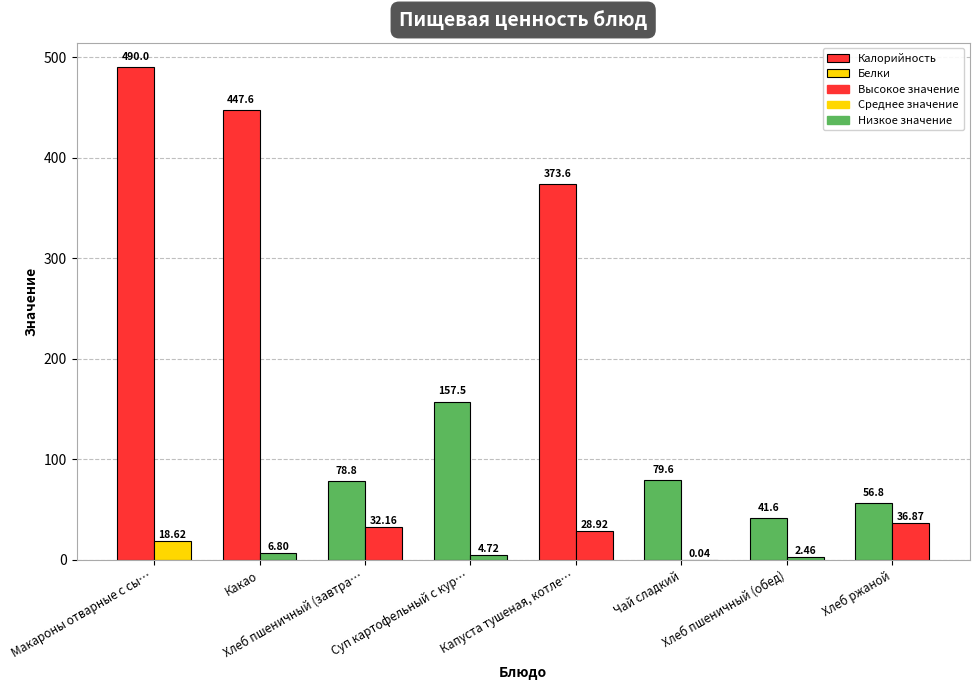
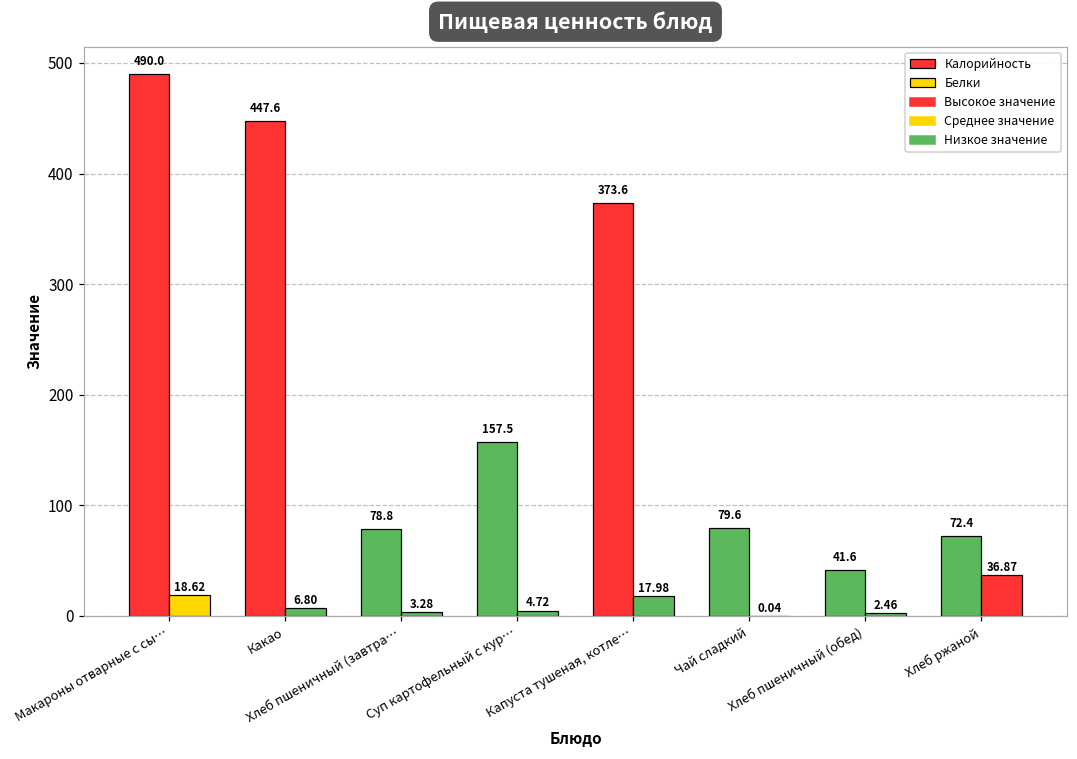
  {
    "Калорийность": {
      "Макароны отварные с сы…": 490.0,
      "Какао": 447.6,
      "Хлеб пшеничный (завтра…": 78.8,
      "Суп картофельный с кур…": 157.5,
      "Капуста тушеная, котле…": 373.6,
      "Чай сладкий": 79.6,
      "Хлеб пшеничный (обед)": 41.6,
-     "Хлеб ржаной": 56.8
+     "Хлеб ржаной": 72.4
    },
    "Белки": {
      "Макароны отварные с сы…": 18.62,
      "Какао": 6.80,
-     "Хлеб пшеничный (завтра…": 32.16,
+     "Хлеб пшеничный (завтра…": 3.28,
      "Суп картофельный с кур…": 4.72,
-     "Капуста тушеная, котле…": 28.92,
+     "Капуста тушеная, котле…": 17.98,
      "Чай сладкий": 0.04,
      "Хлеб пшеничный (обед)": 2.46,
      "Хлеб ржаной": 36.87
    }
  }
